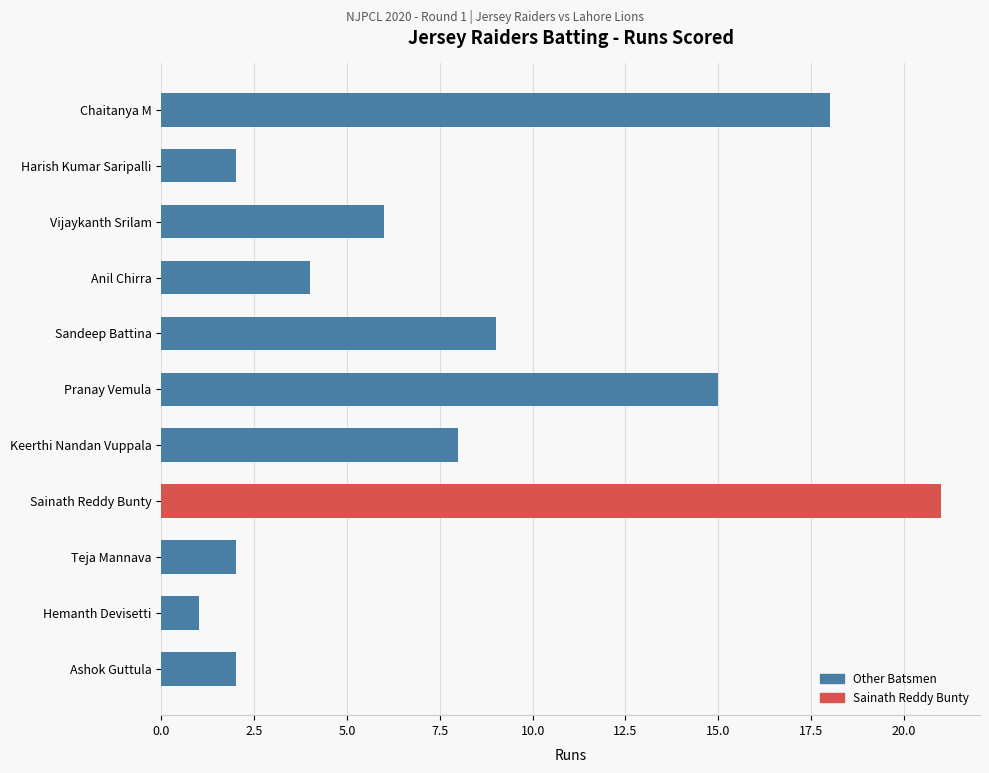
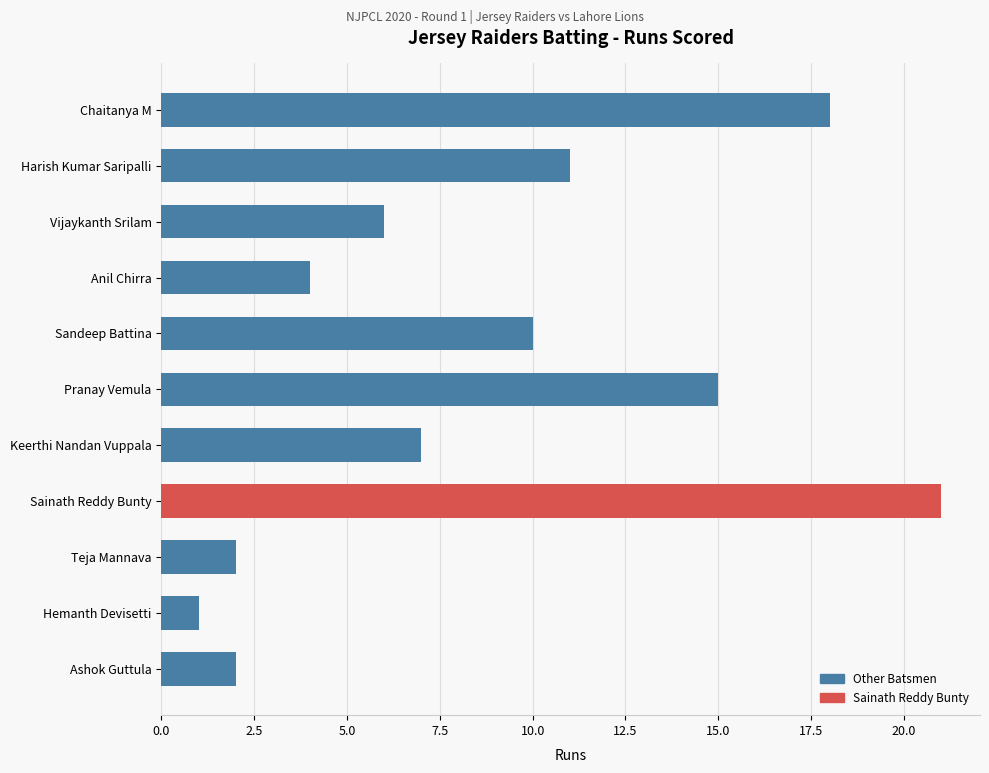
  {
    "Chaitanya M": 18,
-   "Harish Kumar Saripalli": 2,
+   "Harish Kumar Saripalli": 11,
    "Vijaykanth Srilam": 6,
    "Anil Chirra": 4,
-   "Sandeep Battina": 9,
+   "Sandeep Battina": 10,
    "Pranay Vemula": 15,
-   "Keerthi Nandan Vuppala": 8,
+   "Keerthi Nandan Vuppala": 7,
    "Sainath Reddy Bunty": 21,
    "Teja Mannava": 2,
    "Hemanth Devisetti": 1,
    "Ashok Guttula": 2
  }
